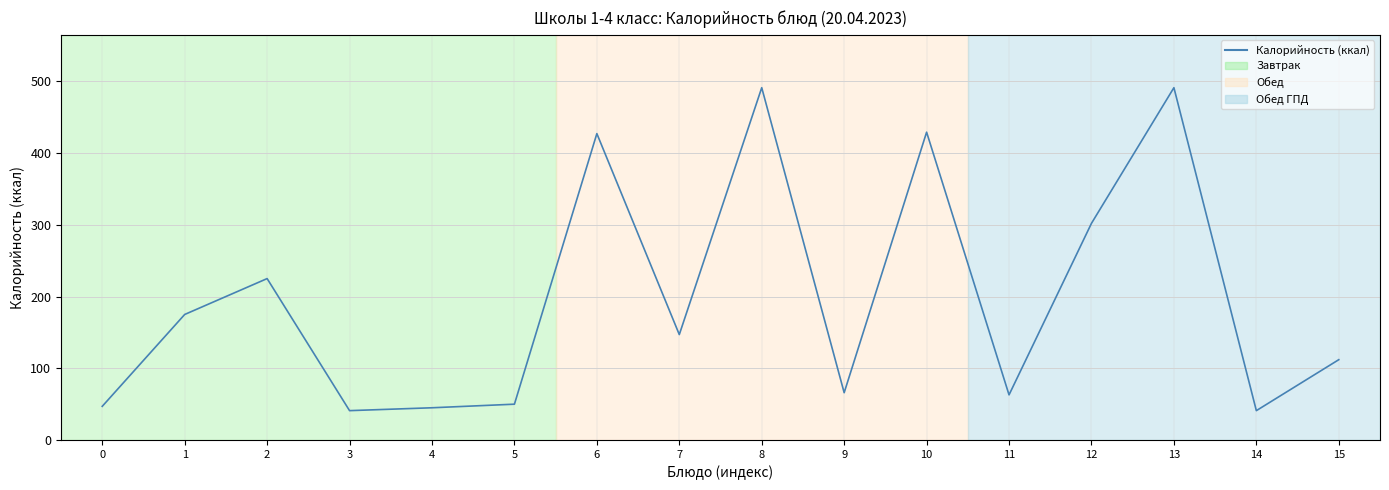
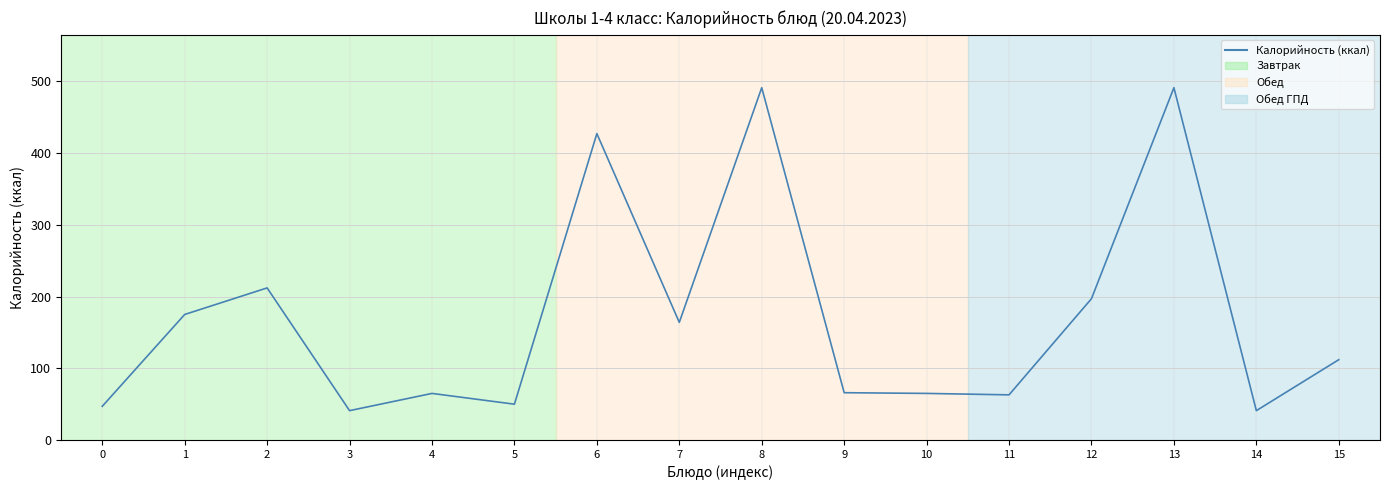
  {
    "0": 50,
    "1": 180,
-   "2": 230,
+   "2": 210,
    "3": 40,
-   "4": 50,
+   "4": 70,
    "5": 50,
    "6": 430,
-   "7": 150,
+   "7": 160,
    "8": 490,
    "9": 70,
-   "10": 430,
+   "10": 70,
    "11": 60,
-   "12": 300,
+   "12": 200,
    "13": 490,
    "14": 40,
    "15": 110
  }
